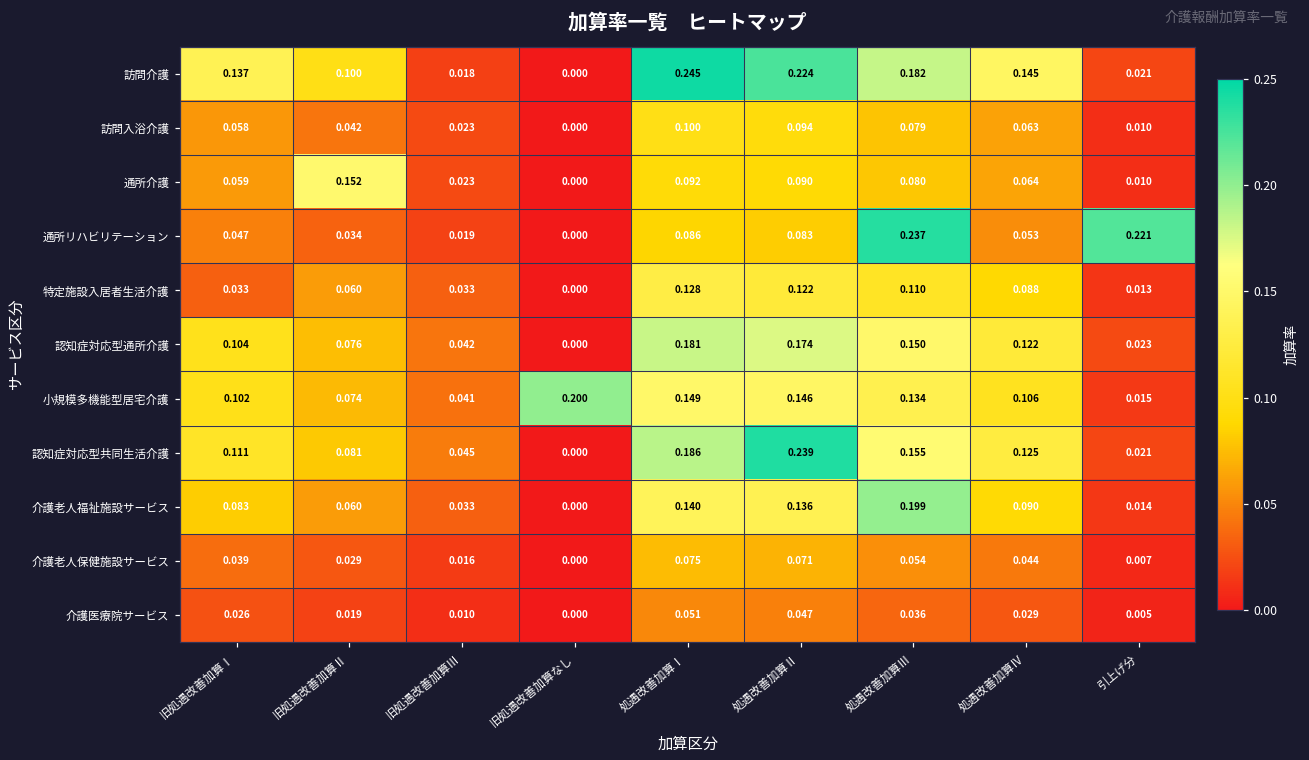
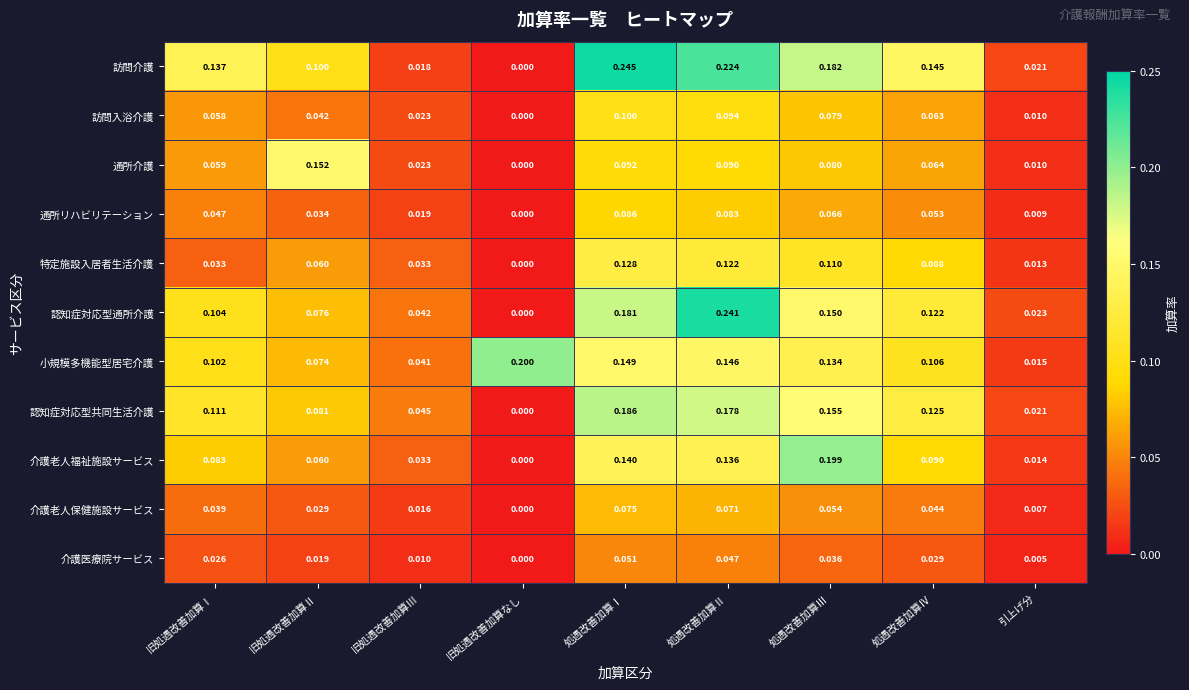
  {
    "訪問介護": {
      "旧処遇改善加算Ⅰ": 0.137,
      "旧処遇改善加算Ⅱ": 0.100,
      "旧処遇改善加算Ⅲ": 0.018,
      "旧処遇改善加算なし": 0.000,
      "処遇改善加算Ⅰ": 0.245,
      "処遇改善加算Ⅱ": 0.224,
      "処遇改善加算Ⅲ": 0.182,
      "処遇改善加算Ⅳ": 0.145,
      "引上げ分": 0.021
    },
    "訪問入浴介護": {
      "旧処遇改善加算Ⅰ": 0.058,
      "旧処遇改善加算Ⅱ": 0.042,
      "旧処遇改善加算Ⅲ": 0.023,
      "旧処遇改善加算なし": 0.000,
      "処遇改善加算Ⅰ": 0.100,
      "処遇改善加算Ⅱ": 0.094,
      "処遇改善加算Ⅲ": 0.079,
      "処遇改善加算Ⅳ": 0.063,
      "引上げ分": 0.010
    },
    "通所介護": {
      "旧処遇改善加算Ⅰ": 0.059,
      "旧処遇改善加算Ⅱ": 0.152,
      "旧処遇改善加算Ⅲ": 0.023,
      "旧処遇改善加算なし": 0.000,
      "処遇改善加算Ⅰ": 0.092,
      "処遇改善加算Ⅱ": 0.090,
      "処遇改善加算Ⅲ": 0.080,
      "処遇改善加算Ⅳ": 0.064,
      "引上げ分": 0.010
    },
    "通所リハビリテーション": {
      "旧処遇改善加算Ⅰ": 0.047,
      "旧処遇改善加算Ⅱ": 0.034,
      "旧処遇改善加算Ⅲ": 0.019,
      "旧処遇改善加算なし": 0.000,
      "処遇改善加算Ⅰ": 0.086,
      "処遇改善加算Ⅱ": 0.083,
-     "処遇改善加算Ⅲ": 0.237,
+     "処遇改善加算Ⅲ": 0.066,
      "処遇改善加算Ⅳ": 0.053,
-     "引上げ分": 0.221
+     "引上げ分": 0.009
    },
    "特定施設入居者生活介護": {
      "旧処遇改善加算Ⅰ": 0.033,
      "旧処遇改善加算Ⅱ": 0.060,
      "旧処遇改善加算Ⅲ": 0.033,
      "旧処遇改善加算なし": 0.000,
      "処遇改善加算Ⅰ": 0.128,
      "処遇改善加算Ⅱ": 0.122,
      "処遇改善加算Ⅲ": 0.110,
      "処遇改善加算Ⅳ": 0.088,
      "引上げ分": 0.013
    },
    "認知症対応型通所介護": {
      "旧処遇改善加算Ⅰ": 0.104,
      "旧処遇改善加算Ⅱ": 0.076,
      "旧処遇改善加算Ⅲ": 0.042,
      "旧処遇改善加算なし": 0.000,
      "処遇改善加算Ⅰ": 0.181,
-     "処遇改善加算Ⅱ": 0.174,
+     "処遇改善加算Ⅱ": 0.241,
      "処遇改善加算Ⅲ": 0.150,
      "処遇改善加算Ⅳ": 0.122,
      "引上げ分": 0.023
    },
    "小規模多機能型居宅介護": {
      "旧処遇改善加算Ⅰ": 0.102,
      "旧処遇改善加算Ⅱ": 0.074,
      "旧処遇改善加算Ⅲ": 0.041,
      "旧処遇改善加算なし": 0.200,
      "処遇改善加算Ⅰ": 0.149,
      "処遇改善加算Ⅱ": 0.146,
      "処遇改善加算Ⅲ": 0.134,
      "処遇改善加算Ⅳ": 0.106,
      "引上げ分": 0.015
    },
    "認知症対応型共同生活介護": {
      "旧処遇改善加算Ⅰ": 0.111,
      "旧処遇改善加算Ⅱ": 0.081,
      "旧処遇改善加算Ⅲ": 0.045,
      "旧処遇改善加算なし": 0.000,
      "処遇改善加算Ⅰ": 0.186,
-     "処遇改善加算Ⅱ": 0.239,
+     "処遇改善加算Ⅱ": 0.178,
      "処遇改善加算Ⅲ": 0.155,
      "処遇改善加算Ⅳ": 0.125,
      "引上げ分": 0.021
    },
    "介護老人福祉施設サービス": {
      "旧処遇改善加算Ⅰ": 0.083,
      "旧処遇改善加算Ⅱ": 0.060,
      "旧処遇改善加算Ⅲ": 0.033,
      "旧処遇改善加算なし": 0.000,
      "処遇改善加算Ⅰ": 0.140,
      "処遇改善加算Ⅱ": 0.136,
      "処遇改善加算Ⅲ": 0.199,
      "処遇改善加算Ⅳ": 0.090,
      "引上げ分": 0.014
    },
    "介護老人保健施設サービス": {
      "旧処遇改善加算Ⅰ": 0.039,
      "旧処遇改善加算Ⅱ": 0.029,
      "旧処遇改善加算Ⅲ": 0.016,
      "旧処遇改善加算なし": 0.000,
      "処遇改善加算Ⅰ": 0.075,
      "処遇改善加算Ⅱ": 0.071,
      "処遇改善加算Ⅲ": 0.054,
      "処遇改善加算Ⅳ": 0.044,
      "引上げ分": 0.007
    },
    "介護医療院サービス": {
      "旧処遇改善加算Ⅰ": 0.026,
      "旧処遇改善加算Ⅱ": 0.019,
      "旧処遇改善加算Ⅲ": 0.010,
      "旧処遇改善加算なし": 0.000,
      "処遇改善加算Ⅰ": 0.051,
      "処遇改善加算Ⅱ": 0.047,
      "処遇改善加算Ⅲ": 0.036,
      "処遇改善加算Ⅳ": 0.029,
      "引上げ分": 0.005
    }
  }
